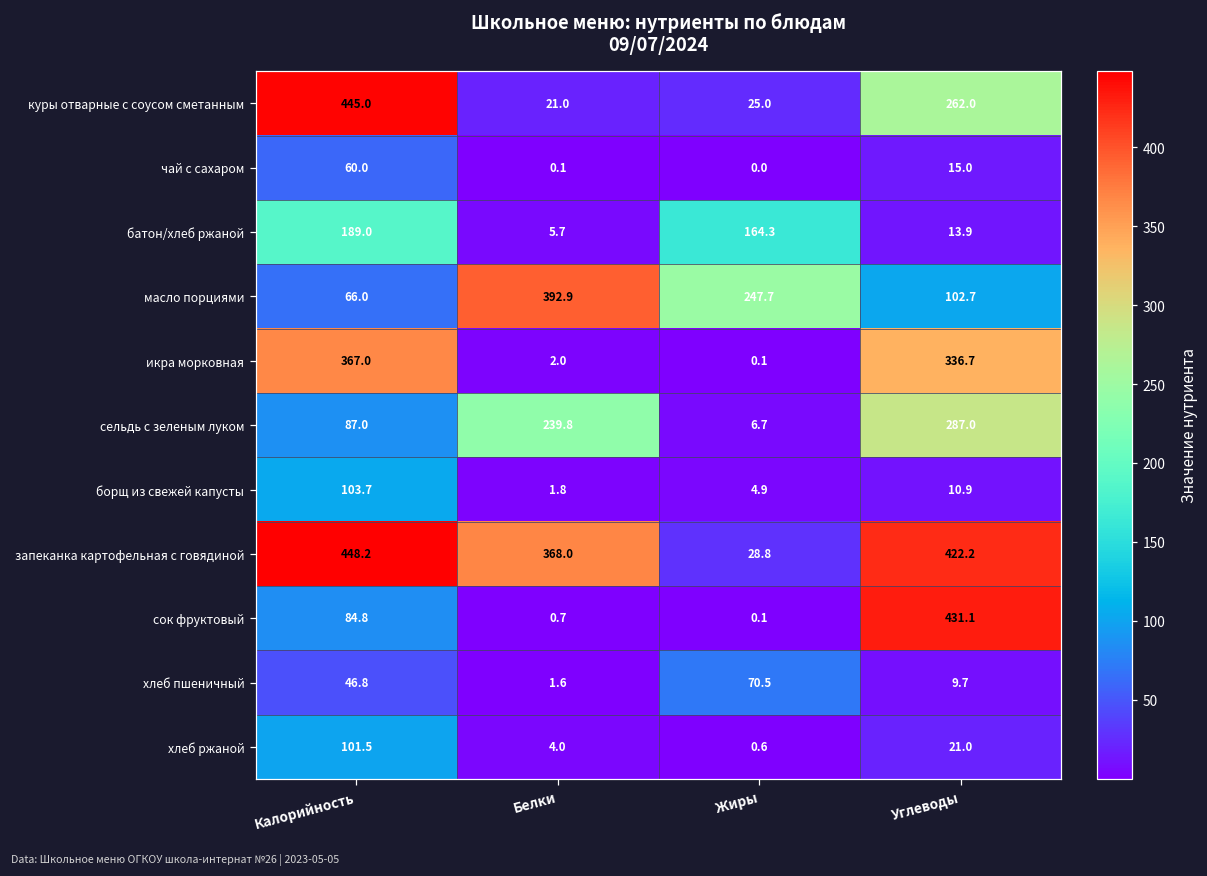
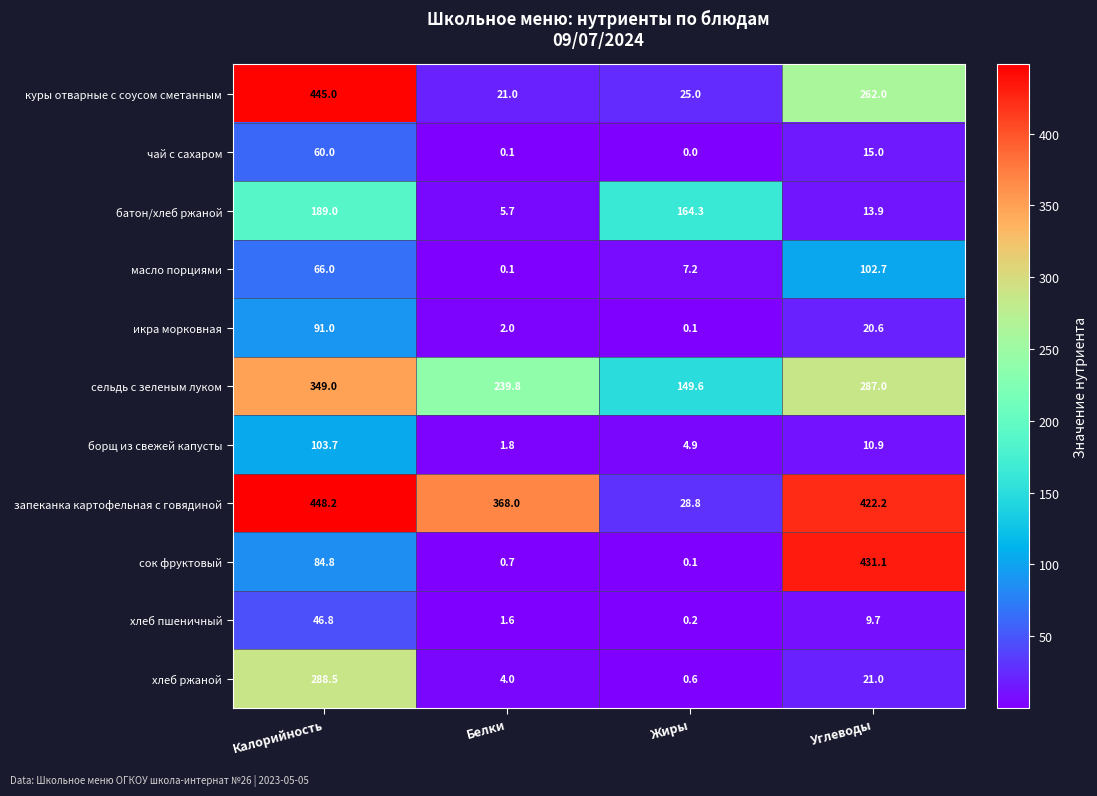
  {
    "куры отварные с соусом сметанным": {
      "Калорийность": 445.0,
      "Белки": 21.0,
      "Жиры": 25.0,
      "Углеводы": 262.0
    },
    "чай с сахаром": {
      "Калорийность": 60.0,
      "Белки": 0.1,
      "Жиры": 0.0,
      "Углеводы": 15.0
    },
    "батон/хлеб ржаной": {
      "Калорийность": 189.0,
      "Белки": 5.7,
      "Жиры": 164.3,
      "Углеводы": 13.9
    },
    "масло порциями": {
      "Калорийность": 66.0,
-     "Белки": 392.9,
-     "Жиры": 247.7,
+     "Белки": 0.1,
+     "Жиры": 7.2,
      "Углеводы": 102.7
    },
    "икра морковная": {
-     "Калорийность": 367.0,
+     "Калорийность": 91.0,
      "Белки": 2.0,
      "Жиры": 0.1,
-     "Углеводы": 336.7
+     "Углеводы": 20.6
    },
    "сельдь с зеленым луком": {
-     "Калорийность": 87.0,
+     "Калорийность": 349.0,
      "Белки": 239.8,
-     "Жиры": 6.7,
+     "Жиры": 149.6,
      "Углеводы": 287.0
    },
    "борщ из свежей капусты": {
      "Калорийность": 103.7,
      "Белки": 1.8,
      "Жиры": 4.9,
      "Углеводы": 10.9
    },
    "запеканка картофельная с говядиной": {
      "Калорийность": 448.2,
      "Белки": 368.0,
      "Жиры": 28.8,
      "Углеводы": 422.2
    },
    "сок фруктовый": {
      "Калорийность": 84.8,
      "Белки": 0.7,
      "Жиры": 0.1,
      "Углеводы": 431.1
    },
    "хлеб пшеничный": {
      "Калорийность": 46.8,
      "Белки": 1.6,
-     "Жиры": 70.5,
+     "Жиры": 0.2,
      "Углеводы": 9.7
    },
    "хлеб ржаной": {
-     "Калорийность": 101.5,
+     "Калорийность": 288.5,
      "Белки": 4.0,
      "Жиры": 0.6,
      "Углеводы": 21.0
    }
  }
